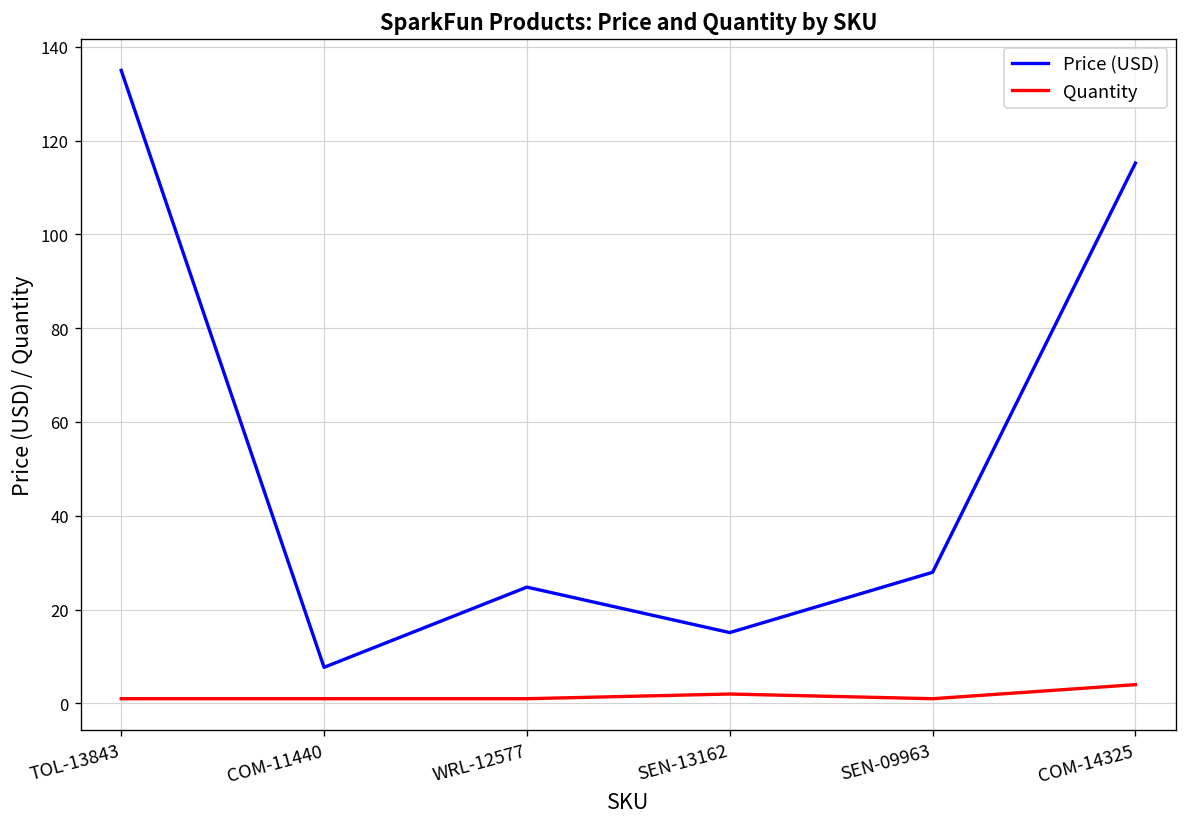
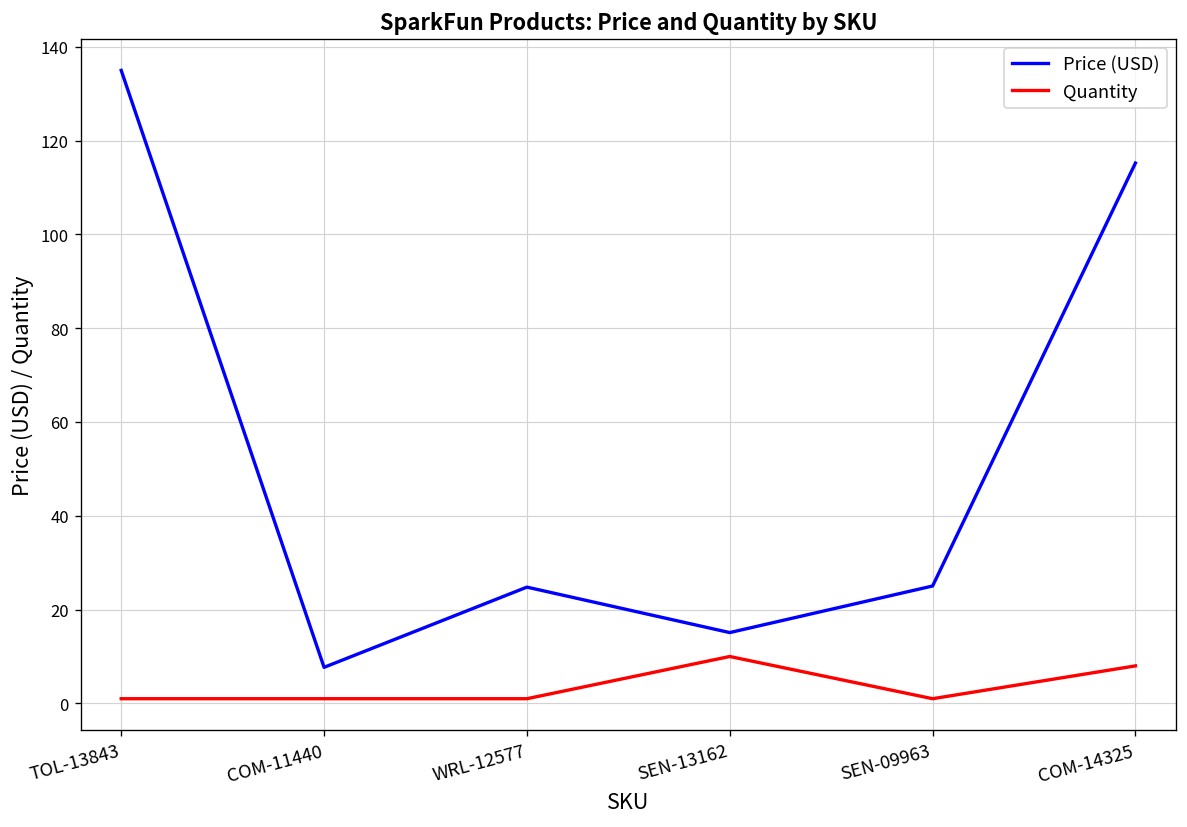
  {
    "Price (USD)": {
      "TOL-13843": 135,
      "COM-11440": 8,
      "WRL-12577": 25,
      "SEN-13162": 15,
-     "SEN-09963": 28,
+     "SEN-09963": 25,
      "COM-14325": 115
    },
    "Quantity": {
      "TOL-13843": 1,
      "COM-11440": 1,
      "WRL-12577": 1,
-     "SEN-13162": 2,
+     "SEN-13162": 10,
      "SEN-09963": 1,
-     "COM-14325": 4
+     "COM-14325": 8
    }
  }
